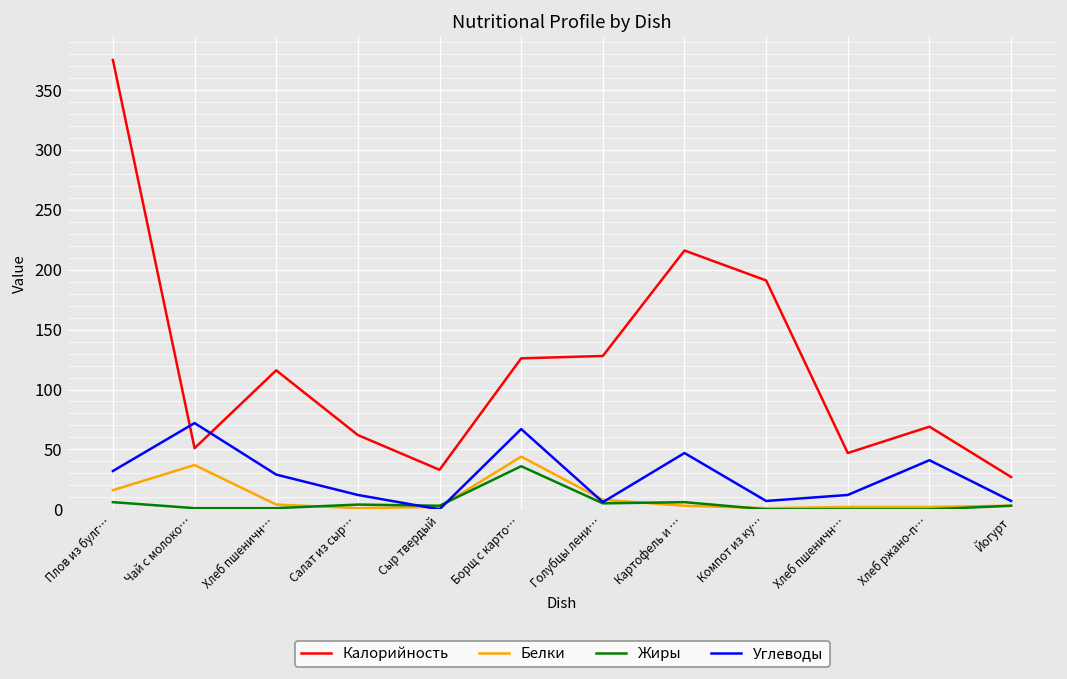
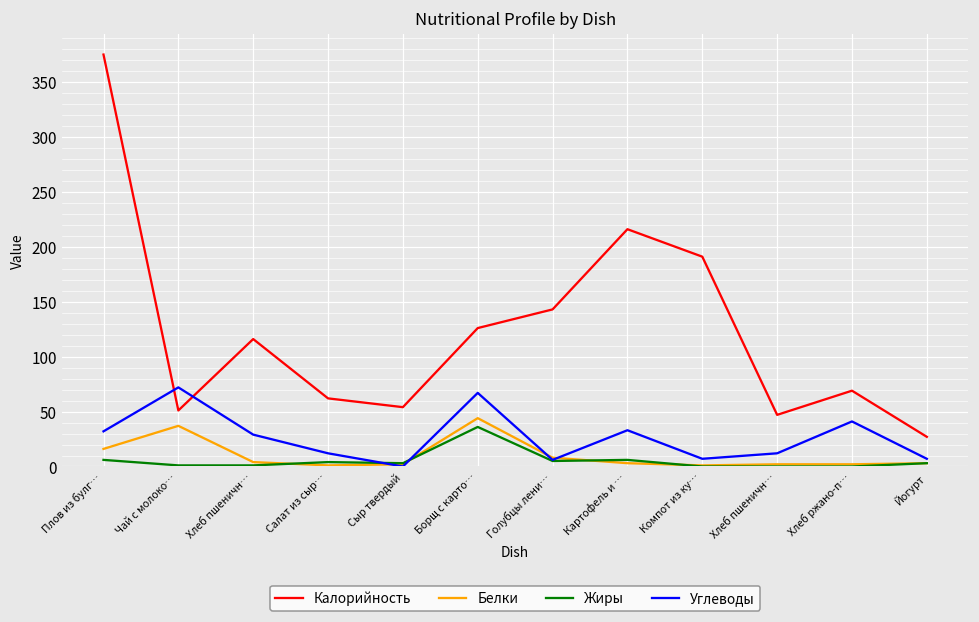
  {
    "Калорийность": {
      "Плов из булг…": 380,
      "Чай с молоко…": 50,
      "Салат из сыр…": 60,
-     "Сыр твердый": 30,
+     "Сыр твердый": 50,
      "Борщ с карто…": 130,
-     "Голубцы лени…": 130,
+     "Голубцы лени…": 140,
      "Картофель и …": 220,
      "Компот из ку…": 190,
      "Хлеб ржано-п…": 70,
      "Йогурт": 30
    },
    "Белки": {
      "Плов из булг…": 20,
      "Чай с молоко…": 40,
      "Салат из сыр…": 0,
      "Борщ с карто…": 40,
      "Картофель и …": 0
    },
    "Жиры": {
      "Плов из булг…": 10,
      "Чай с молоко…": 0,
      "Салат из сыр…": 0,
      "Борщ с карто…": 40,
      "Картофель и …": 10
    },
    "Углеводы": {
      "Плов из булг…": 30,
      "Чай с молоко…": 70,
      "Салат из сыр…": 10,
      "Борщ с карто…": 70,
-     "Картофель и …": 50,
+     "Картофель и …": 30,
      "Компот из ку…": 10,
      "Хлеб ржано-п…": 40,
      "Йогурт": 10
    }
  }
